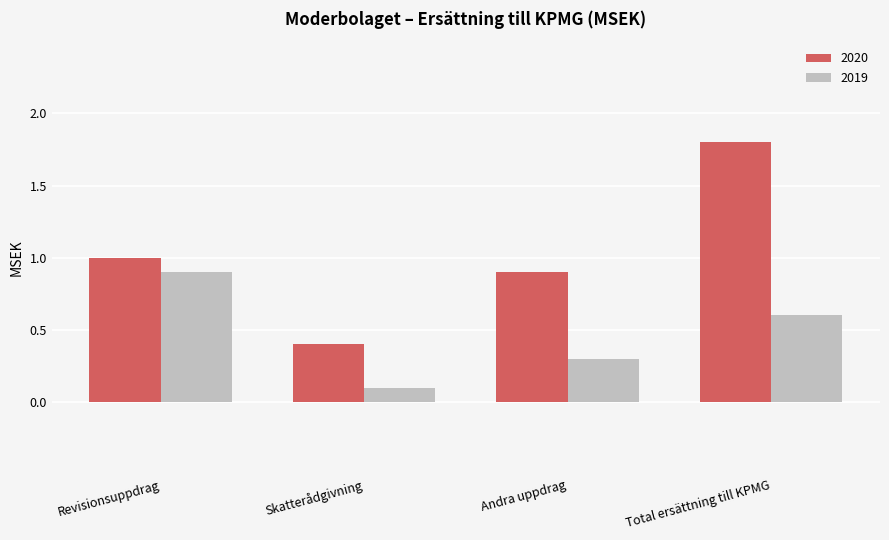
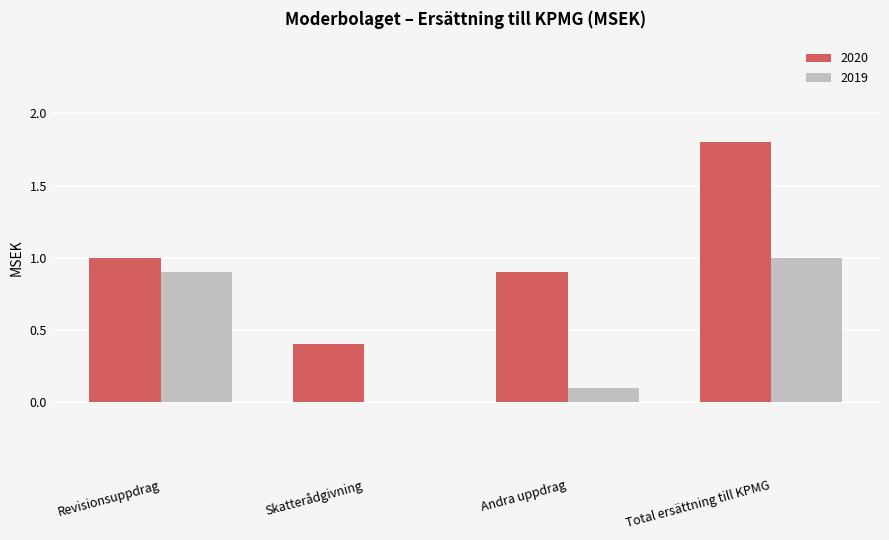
  {
    "2020": {
      "Revisionsuppdrag": 1.0,
      "Skatterådgivning": 0.4,
      "Andra uppdrag": 0.9,
      "Total ersättning till KPMG": 1.8
    },
    "2019": {
      "Revisionsuppdrag": 0.9,
-     "Skatterådgivning": 0.1,
-     "Andra uppdrag": 0.3,
-     "Total ersättning till KPMG": 0.6
+     "Skatterådgivning": 0.0,
+     "Andra uppdrag": 0.1,
+     "Total ersättning till KPMG": 1.0
    }
  }
